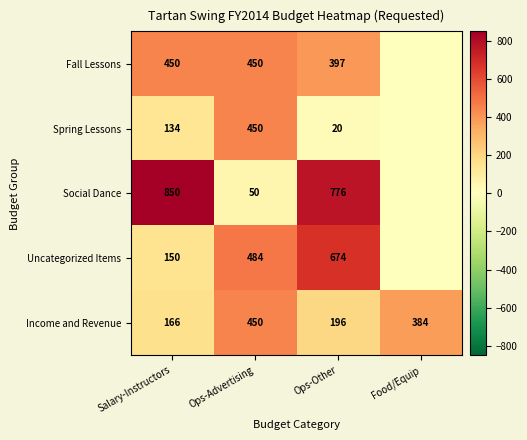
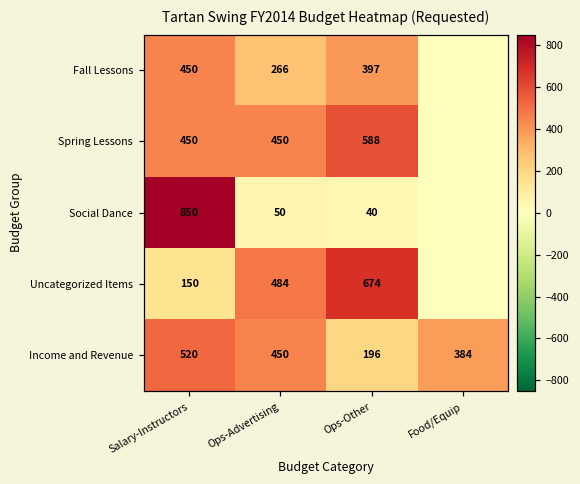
  {
    "Fall Lessons": {
      "Salary-Instructors": 450,
-     "Ops-Advertising": 450,
+     "Ops-Advertising": 266,
      "Ops-Other": 397
    },
    "Spring Lessons": {
-     "Salary-Instructors": 134,
+     "Salary-Instructors": 450,
      "Ops-Advertising": 450,
-     "Ops-Other": 20
+     "Ops-Other": 588
    },
    "Social Dance": {
      "Salary-Instructors": 850,
      "Ops-Advertising": 50,
-     "Ops-Other": 776
+     "Ops-Other": 40
    },
    "Uncategorized Items": {
      "Salary-Instructors": 150,
      "Ops-Advertising": 484,
      "Ops-Other": 674
    },
    "Income and Revenue": {
-     "Salary-Instructors": 166,
+     "Salary-Instructors": 520,
      "Ops-Advertising": 450,
      "Ops-Other": 196,
      "Food/Equip": 384
    }
  }
